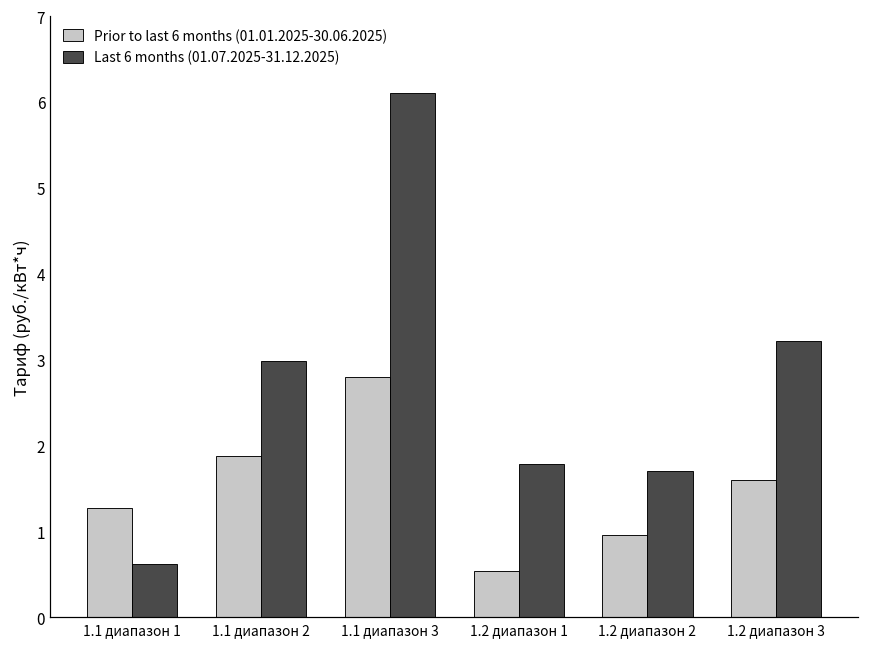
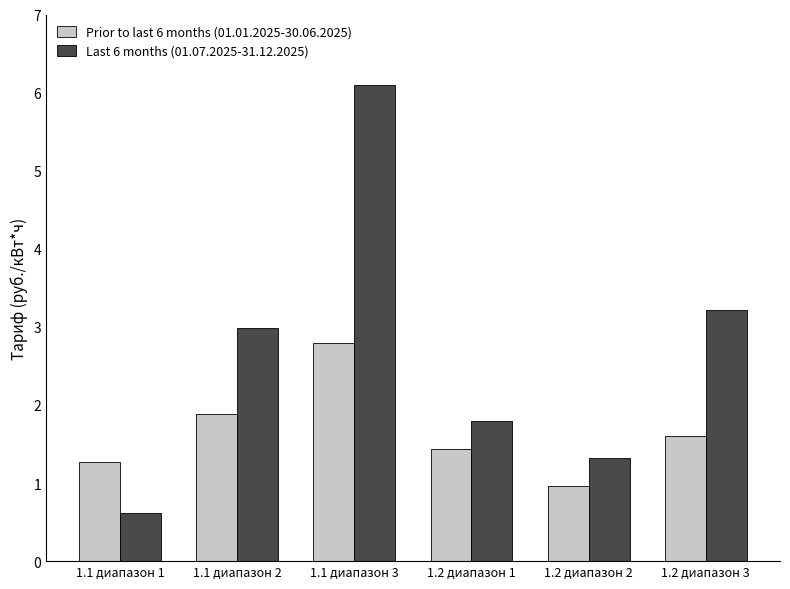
  {
    "Prior to last 6 months (01.01.2025-30.06.2025)": {
      "1.1 диапазон 1": 1.3,
      "1.1 диапазон 2": 1.9,
      "1.1 диапазон 3": 2.8,
-     "1.2 диапазон 1": 0.5,
+     "1.2 диапазон 1": 1.4,
      "1.2 диапазон 2": 1.0,
      "1.2 диапазон 3": 1.6
    },
    "Last 6 months (01.07.2025-31.12.2025)": {
      "1.1 диапазон 1": 0.6,
      "1.1 диапазон 2": 3.0,
      "1.1 диапазон 3": 6.1,
      "1.2 диапазон 1": 1.8,
-     "1.2 диапазон 2": 1.7,
+     "1.2 диапазон 2": 1.3,
      "1.2 диапазон 3": 3.2
    }
  }
